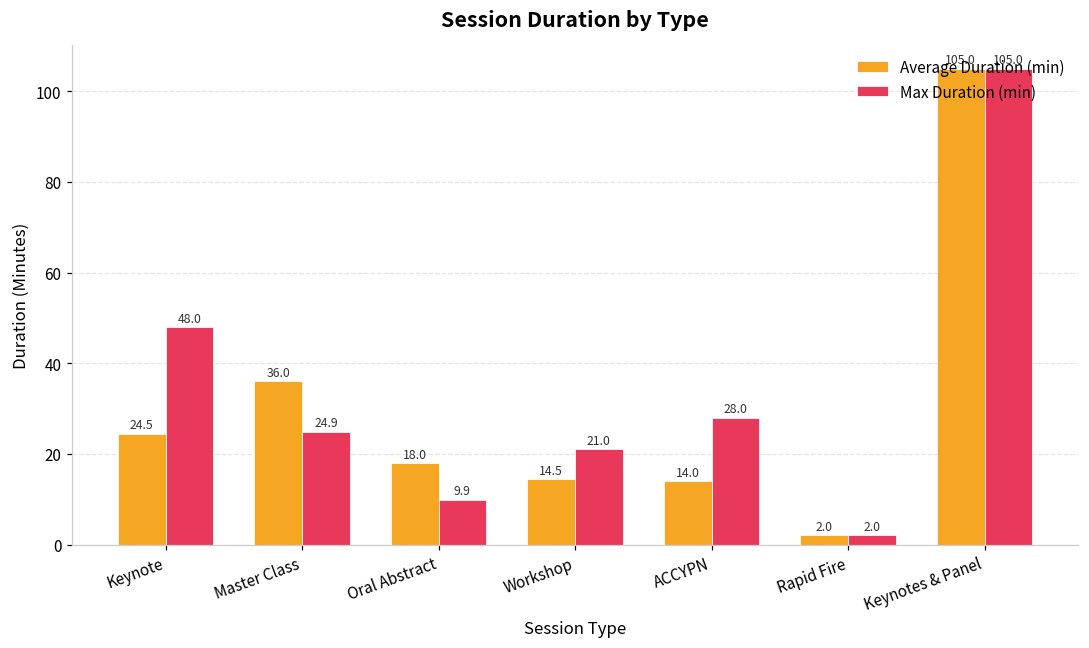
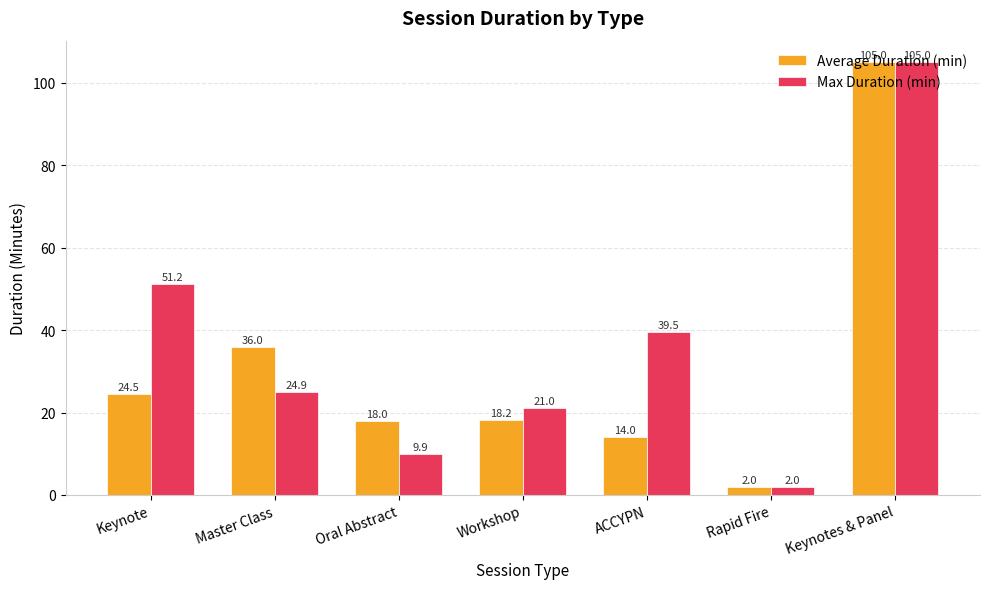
  {
    "Average Duration (min)": {
      "Keynote": 24.5,
      "Master Class": 36.0,
      "Oral Abstract": 18.0,
-     "Workshop": 14.5,
+     "Workshop": 18.2,
      "ACCYPN": 14.0,
      "Rapid Fire": 2.0,
      "Keynotes & Panel": 105.0
    },
    "Max Duration (min)": {
-     "Keynote": 48.0,
+     "Keynote": 51.2,
      "Master Class": 24.9,
      "Oral Abstract": 9.9,
      "Workshop": 21.0,
-     "ACCYPN": 28.0,
+     "ACCYPN": 39.5,
      "Rapid Fire": 2.0,
      "Keynotes & Panel": 105.0
    }
  }
